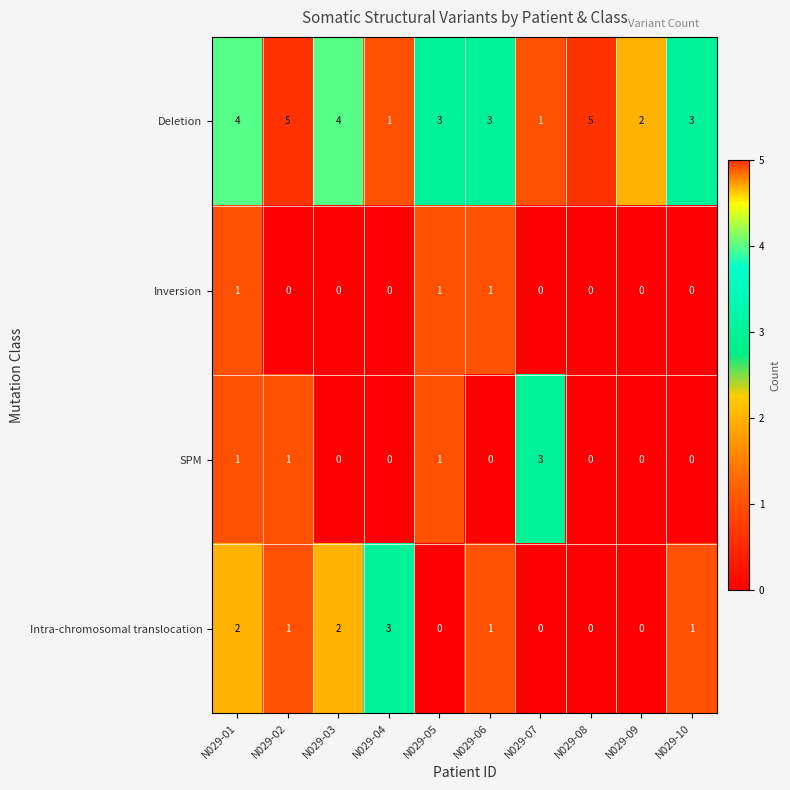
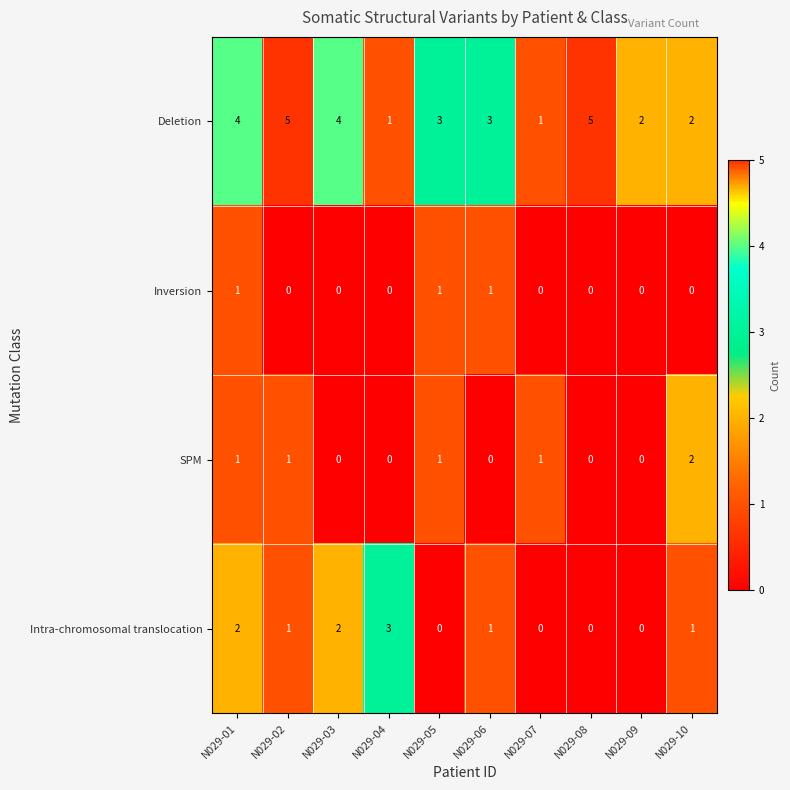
  {
    "Deletion": {
      "N029-01": 4,
      "N029-02": 5,
      "N029-03": 4,
      "N029-04": 1,
      "N029-05": 3,
      "N029-06": 3,
      "N029-07": 1,
      "N029-08": 5,
      "N029-09": 2,
-     "N029-10": 3
+     "N029-10": 2
    },
    "Inversion": {
      "N029-01": 1,
      "N029-02": 0,
      "N029-03": 0,
      "N029-04": 0,
      "N029-05": 1,
      "N029-06": 1,
      "N029-07": 0,
      "N029-08": 0,
      "N029-09": 0,
      "N029-10": 0
    },
    "SPM": {
      "N029-01": 1,
      "N029-02": 1,
      "N029-03": 0,
      "N029-04": 0,
      "N029-05": 1,
      "N029-06": 0,
-     "N029-07": 3,
+     "N029-07": 1,
      "N029-08": 0,
      "N029-09": 0,
-     "N029-10": 0
+     "N029-10": 2
    },
    "Intra-chromosomal translocation": {
      "N029-01": 2,
      "N029-02": 1,
      "N029-03": 2,
      "N029-04": 3,
      "N029-05": 0,
      "N029-06": 1,
      "N029-07": 0,
      "N029-08": 0,
      "N029-09": 0,
      "N029-10": 1
    }
  }
